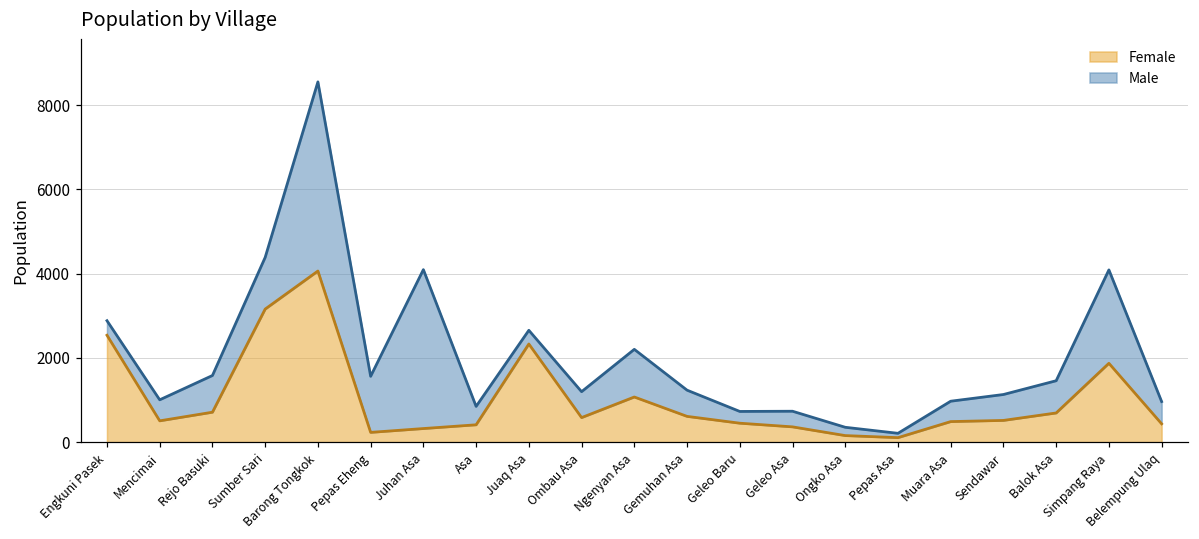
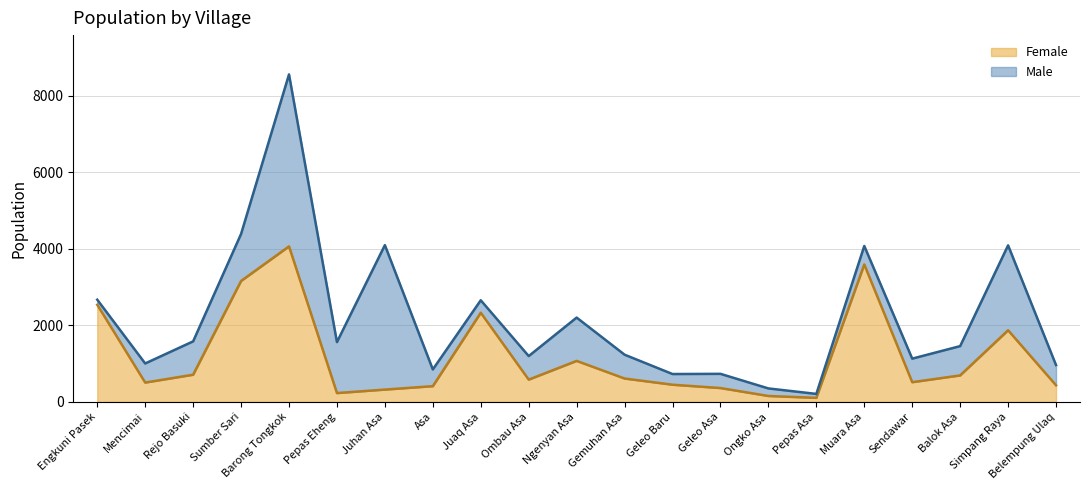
  {
    "Female": {
      "Engkuni Pasek": 2500,
      "Mencimai": 500,
      "Rejo Basuki": 700,
      "Sumber Sari": 3200,
      "Barong Tongkok": 4100,
      "Pepas Eheng": 200,
      "Juhan Asa": 300,
      "Asa": 400,
      "Juaq Asa": 2300,
      "Ombau Asa": 600,
      "Ngenyan Asa": 1100,
      "Gemuhan Asa": 600,
      "Geleo Baru": 500,
      "Geleo Asa": 400,
      "Ongko Asa": 200,
      "Pepas Asa": 100,
-     "Muara Asa": 500,
+     "Muara Asa": 3600,
      "Sendawar": 500,
      "Balok Asa": 700,
      "Simpang Raya": 1900,
      "Belempung Ulaq": 400
    },
    "Male": {
-     "Engkuni Pasek": 300,
+     "Engkuni Pasek": 100,
      "Mencimai": 500,
      "Rejo Basuki": 900,
      "Sumber Sari": 1200,
      "Barong Tongkok": 4500,
      "Pepas Eheng": 1300,
      "Juhan Asa": 3800,
      "Asa": 400,
      "Juaq Asa": 300,
      "Ombau Asa": 600,
      "Ngenyan Asa": 1100,
      "Gemuhan Asa": 600,
      "Geleo Baru": 300,
      "Geleo Asa": 400,
      "Ongko Asa": 200,
      "Pepas Asa": 100,
      "Muara Asa": 500,
      "Sendawar": 600,
      "Balok Asa": 800,
      "Simpang Raya": 2200,
      "Belempung Ulaq": 500
    }
  }
